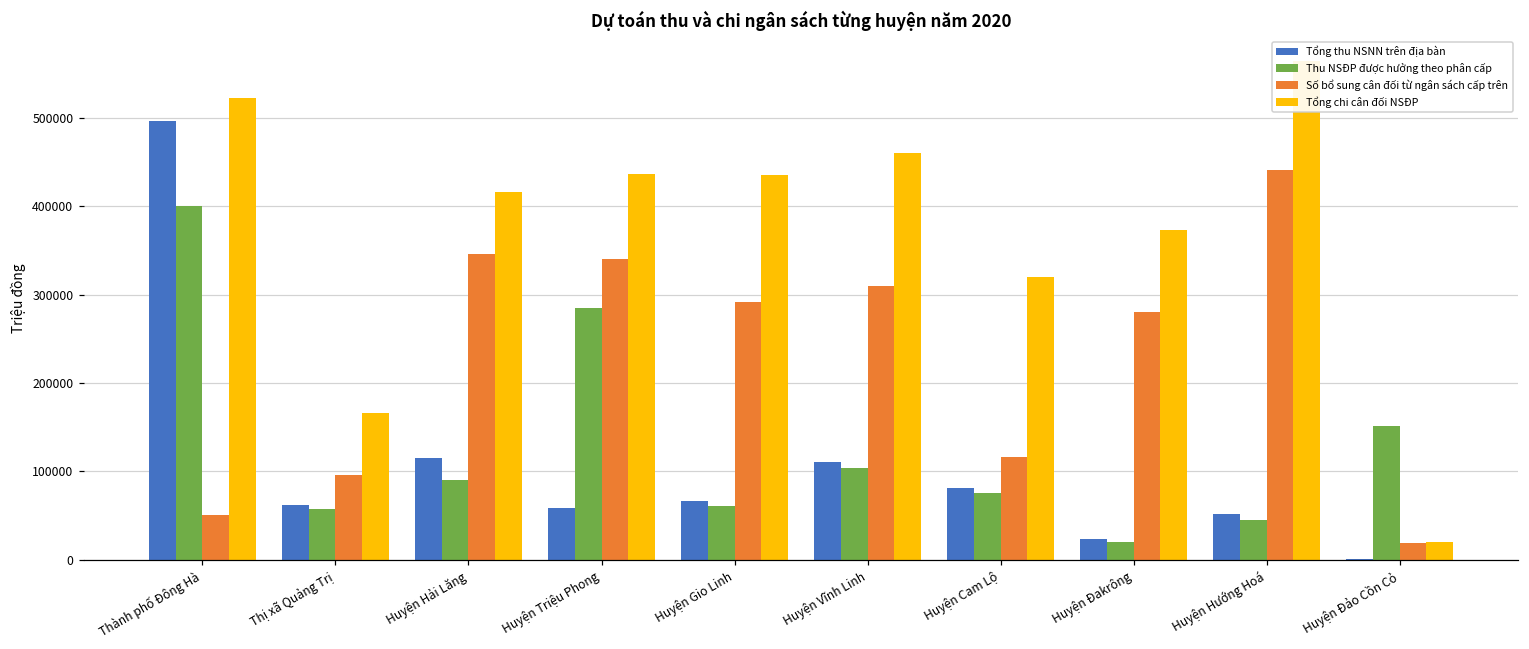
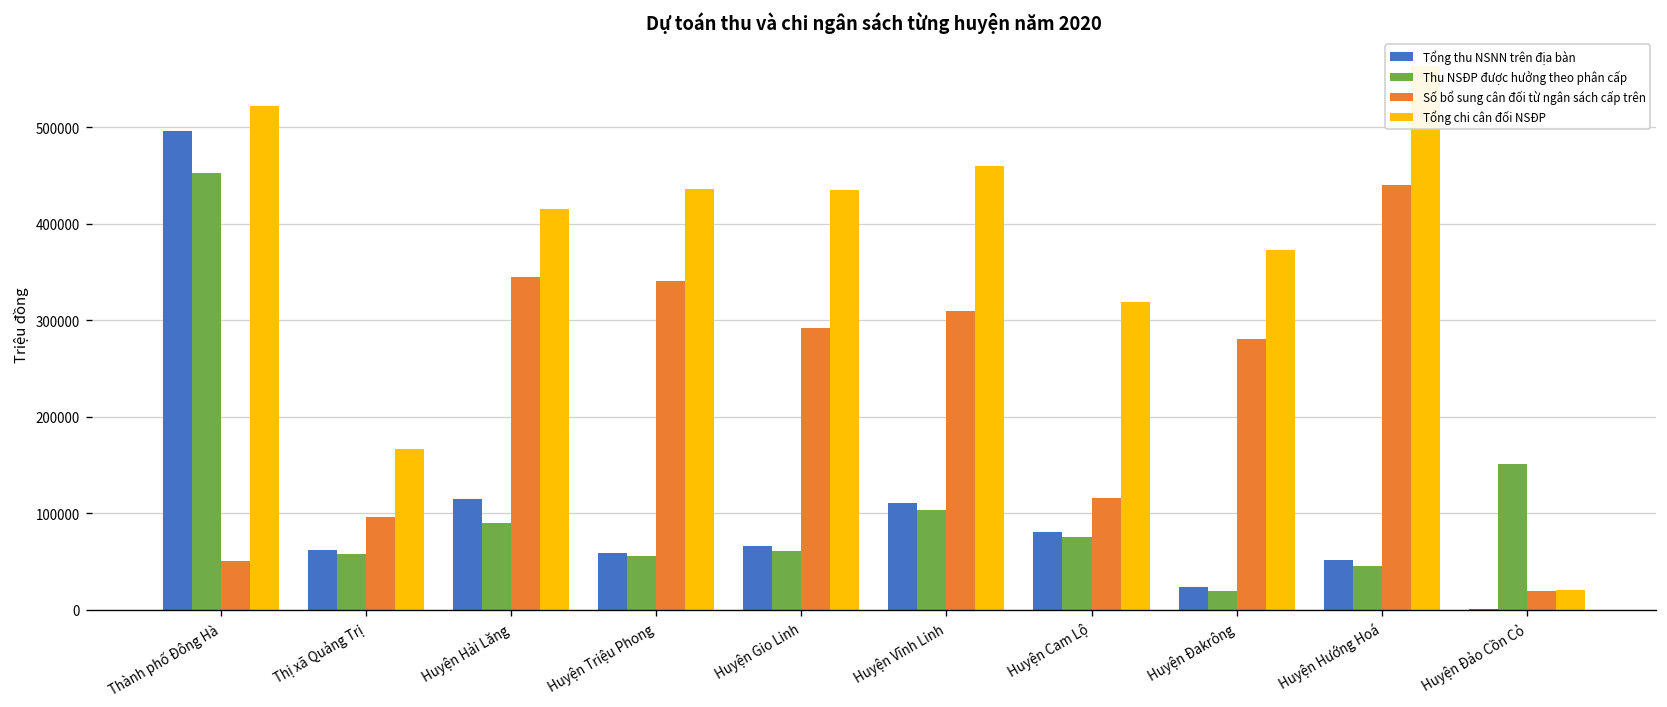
  {
    "Tổng thu NSNN trên địa bàn": {
      "Thành phố Đông Hà": 500000,
      "Thị xã Quảng Trị": 60000,
      "Huyện Hải Lăng": 120000,
      "Huyện Triệu Phong": 60000,
      "Huyện Gio Linh": 70000,
      "Huyện Vĩnh Linh": 110000,
      "Huyện Cam Lộ": 80000,
      "Huyện Đakrông": 20000,
      "Huyện Hướng Hoá": 50000
    },
    "Thu NSĐP được hưởng theo phân cấp": {
-     "Thành phố Đông Hà": 400000,
+     "Thành phố Đông Hà": 450000,
      "Thị xã Quảng Trị": 60000,
      "Huyện Hải Lăng": 90000,
-     "Huyện Triệu Phong": 280000,
+     "Huyện Triệu Phong": 60000,
      "Huyện Gio Linh": 60000,
      "Huyện Vĩnh Linh": 100000,
      "Huyện Cam Lộ": 80000,
      "Huyện Đakrông": 20000,
      "Huyện Hướng Hoá": 50000,
      "Huyện Đảo Cồn Cỏ": 150000
    },
    "Số bổ sung cân đối từ ngân sách cấp trên": {
      "Thành phố Đông Hà": 50000,
      "Thị xã Quảng Trị": 100000,
      "Huyện Hải Lăng": 350000,
      "Huyện Triệu Phong": 340000,
      "Huyện Gio Linh": 290000,
      "Huyện Vĩnh Linh": 310000,
      "Huyện Cam Lộ": 120000,
      "Huyện Đakrông": 280000,
      "Huyện Hướng Hoá": 440000,
      "Huyện Đảo Cồn Cỏ": 20000
    },
    "Tổng chi cân đối NSĐP": {
      "Thành phố Đông Hà": 520000,
      "Thị xã Quảng Trị": 170000,
      "Huyện Hải Lăng": 420000,
      "Huyện Triệu Phong": 440000,
      "Huyện Gio Linh": 430000,
      "Huyện Vĩnh Linh": 460000,
      "Huyện Cam Lộ": 320000,
      "Huyện Đakrông": 370000,
      "Huyện Đảo Cồn Cỏ": 20000
    }
  }
